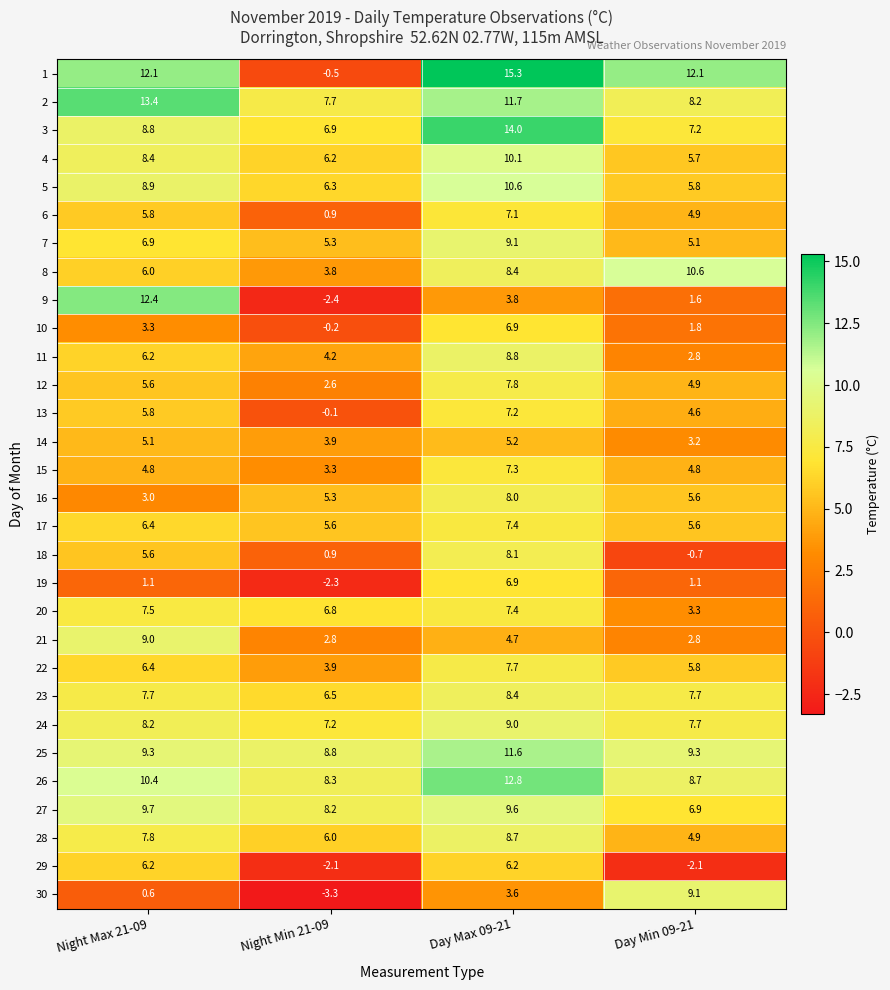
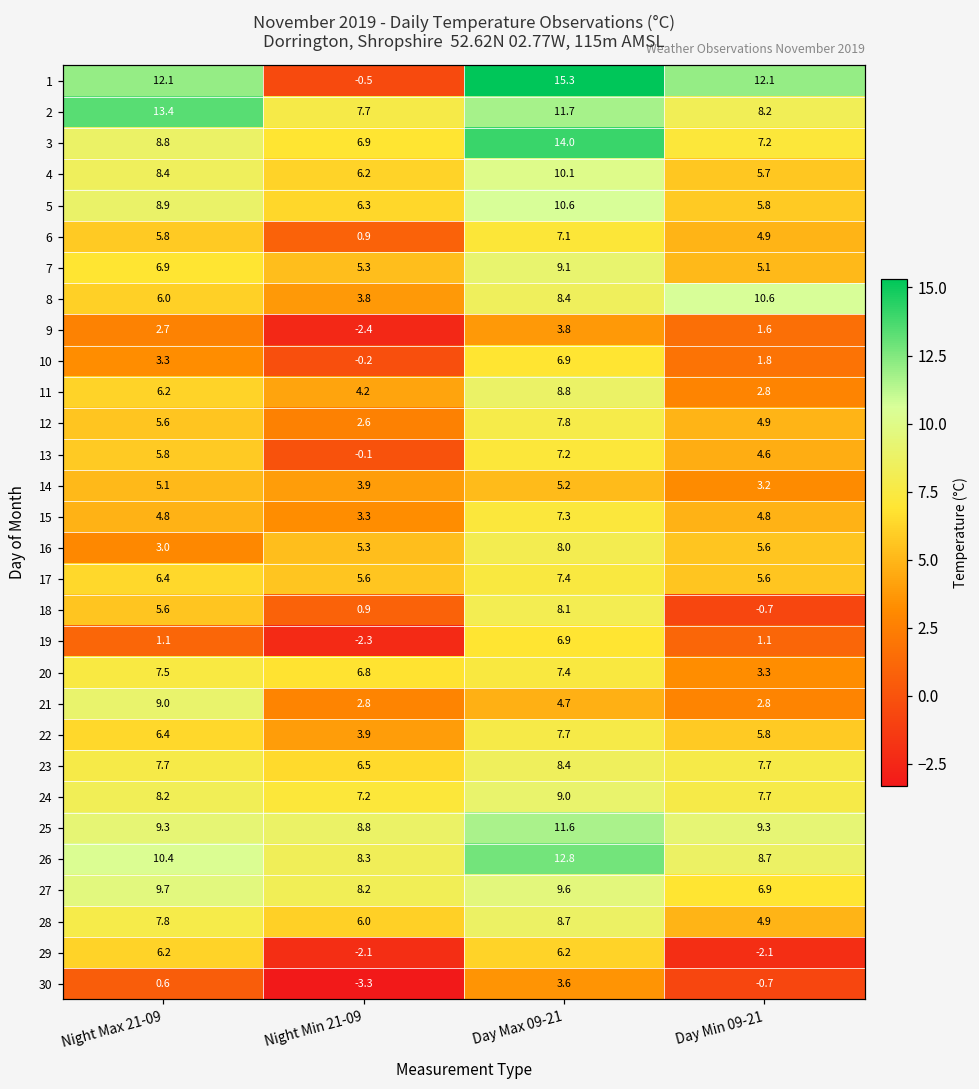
  {
    "1": {
      "Night Max 21-09": 12.1,
      "Night Min 21-09": -0.5,
      "Day Max 09-21": 15.3,
      "Day Min 09-21": 12.1
    },
    "2": {
      "Night Max 21-09": 13.4,
      "Night Min 21-09": 7.7,
      "Day Max 09-21": 11.7,
      "Day Min 09-21": 8.2
    },
    "3": {
      "Night Max 21-09": 8.8,
      "Night Min 21-09": 6.9,
      "Day Max 09-21": 14.0,
      "Day Min 09-21": 7.2
    },
    "4": {
      "Night Max 21-09": 8.4,
      "Night Min 21-09": 6.2,
      "Day Max 09-21": 10.1,
      "Day Min 09-21": 5.7
    },
    "5": {
      "Night Max 21-09": 8.9,
      "Night Min 21-09": 6.3,
      "Day Max 09-21": 10.6,
      "Day Min 09-21": 5.8
    },
    "6": {
      "Night Max 21-09": 5.8,
      "Night Min 21-09": 0.9,
      "Day Max 09-21": 7.1,
      "Day Min 09-21": 4.9
    },
    "7": {
      "Night Max 21-09": 6.9,
      "Night Min 21-09": 5.3,
      "Day Max 09-21": 9.1,
      "Day Min 09-21": 5.1
    },
    "8": {
      "Night Max 21-09": 6.0,
      "Night Min 21-09": 3.8,
      "Day Max 09-21": 8.4,
      "Day Min 09-21": 10.6
    },
    "9": {
-     "Night Max 21-09": 12.4,
+     "Night Max 21-09": 2.7,
      "Night Min 21-09": -2.4,
      "Day Max 09-21": 3.8,
      "Day Min 09-21": 1.6
    },
    "10": {
      "Night Max 21-09": 3.3,
      "Night Min 21-09": -0.2,
      "Day Max 09-21": 6.9,
      "Day Min 09-21": 1.8
    },
    "11": {
      "Night Max 21-09": 6.2,
      "Night Min 21-09": 4.2,
      "Day Max 09-21": 8.8,
      "Day Min 09-21": 2.8
    },
    "12": {
      "Night Max 21-09": 5.6,
      "Night Min 21-09": 2.6,
      "Day Max 09-21": 7.8,
      "Day Min 09-21": 4.9
    },
    "13": {
      "Night Max 21-09": 5.8,
      "Night Min 21-09": -0.1,
      "Day Max 09-21": 7.2,
      "Day Min 09-21": 4.6
    },
    "14": {
      "Night Max 21-09": 5.1,
      "Night Min 21-09": 3.9,
      "Day Max 09-21": 5.2,
      "Day Min 09-21": 3.2
    },
    "15": {
      "Night Max 21-09": 4.8,
      "Night Min 21-09": 3.3,
      "Day Max 09-21": 7.3,
      "Day Min 09-21": 4.8
    },
    "16": {
      "Night Max 21-09": 3.0,
      "Night Min 21-09": 5.3,
      "Day Max 09-21": 8.0,
      "Day Min 09-21": 5.6
    },
    "17": {
      "Night Max 21-09": 6.4,
      "Night Min 21-09": 5.6,
      "Day Max 09-21": 7.4,
      "Day Min 09-21": 5.6
    },
    "18": {
      "Night Max 21-09": 5.6,
      "Night Min 21-09": 0.9,
      "Day Max 09-21": 8.1,
      "Day Min 09-21": -0.7
    },
    "19": {
      "Night Max 21-09": 1.1,
      "Night Min 21-09": -2.3,
      "Day Max 09-21": 6.9,
      "Day Min 09-21": 1.1
    },
    "20": {
      "Night Max 21-09": 7.5,
      "Night Min 21-09": 6.8,
      "Day Max 09-21": 7.4,
      "Day Min 09-21": 3.3
    },
    "21": {
      "Night Max 21-09": 9.0,
      "Night Min 21-09": 2.8,
      "Day Max 09-21": 4.7,
      "Day Min 09-21": 2.8
    },
    "22": {
      "Night Max 21-09": 6.4,
      "Night Min 21-09": 3.9,
      "Day Max 09-21": 7.7,
      "Day Min 09-21": 5.8
    },
    "23": {
      "Night Max 21-09": 7.7,
      "Night Min 21-09": 6.5,
      "Day Max 09-21": 8.4,
      "Day Min 09-21": 7.7
    },
    "24": {
      "Night Max 21-09": 8.2,
      "Night Min 21-09": 7.2,
      "Day Max 09-21": 9.0,
      "Day Min 09-21": 7.7
    },
    "25": {
      "Night Max 21-09": 9.3,
      "Night Min 21-09": 8.8,
      "Day Max 09-21": 11.6,
      "Day Min 09-21": 9.3
    },
    "26": {
      "Night Max 21-09": 10.4,
      "Night Min 21-09": 8.3,
      "Day Max 09-21": 12.8,
      "Day Min 09-21": 8.7
    },
    "27": {
      "Night Max 21-09": 9.7,
      "Night Min 21-09": 8.2,
      "Day Max 09-21": 9.6,
      "Day Min 09-21": 6.9
    },
    "28": {
      "Night Max 21-09": 7.8,
      "Night Min 21-09": 6.0,
      "Day Max 09-21": 8.7,
      "Day Min 09-21": 4.9
    },
    "29": {
      "Night Max 21-09": 6.2,
      "Night Min 21-09": -2.1,
      "Day Max 09-21": 6.2,
      "Day Min 09-21": -2.1
    },
    "30": {
      "Night Max 21-09": 0.6,
      "Night Min 21-09": -3.3,
      "Day Max 09-21": 3.6,
-     "Day Min 09-21": 9.1
+     "Day Min 09-21": -0.7
    }
  }
